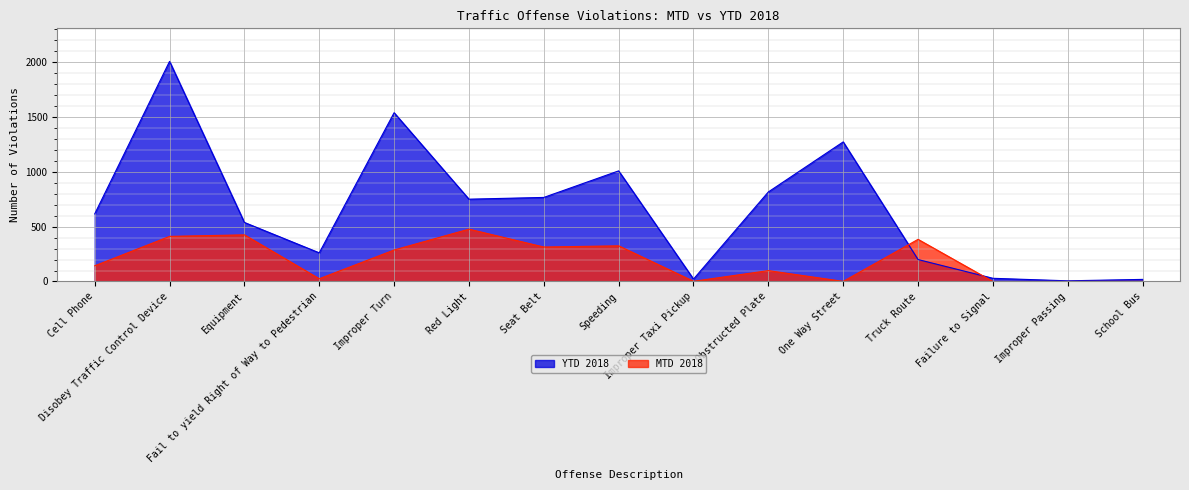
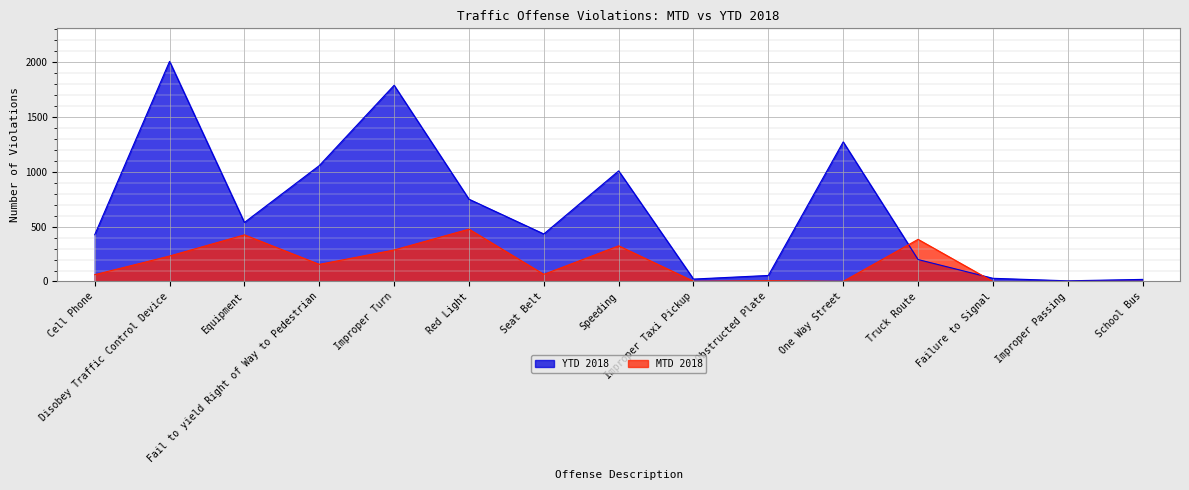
  {
    "YTD 2018": {
-     "Cell Phone": 620,
+     "Cell Phone": 430,
      "Disobey Traffic Control Device": 2010,
      "Equipment": 540,
-     "Fail to yield Right of Way to Pedestrian": 260,
-     "Improper Turn": 1540,
+     "Fail to yield Right of Way to Pedestrian": 1060,
+     "Improper Turn": 1790,
      "Red Light": 750,
-     "Seat Belt": 770,
+     "Seat Belt": 430,
      "Speeding": 1010,
-     "Obstructed Plate": 820,
+     "Obstructed Plate": 60,
      "One Way Street": 1270,
      "Truck Route": 200,
      "Failure to Signal": 30
    },
    "MTD 2018": {
-     "Cell Phone": 140,
-     "Disobey Traffic Control Device": 410,
+     "Cell Phone": 60,
+     "Disobey Traffic Control Device": 230,
      "Equipment": 430,
-     "Fail to yield Right of Way to Pedestrian": 30,
+     "Fail to yield Right of Way to Pedestrian": 160,
      "Improper Turn": 290,
      "Red Light": 480,
-     "Seat Belt": 310,
+     "Seat Belt": 70,
      "Speeding": 330,
-     "Obstructed Plate": 100,
+     "Obstructed Plate": 10,
      "One Way Street": 0,
      "Truck Route": 380,
      "Failure to Signal": 0
    }
  }
